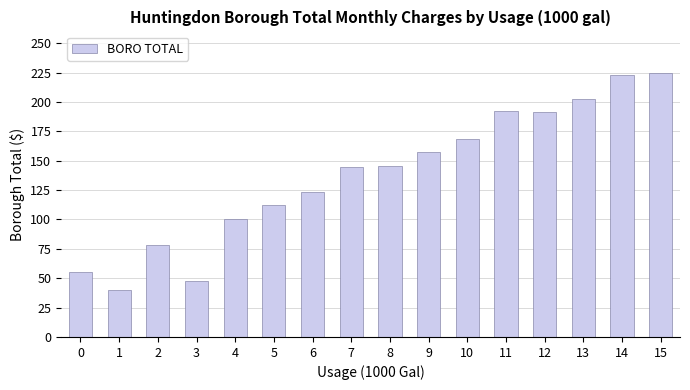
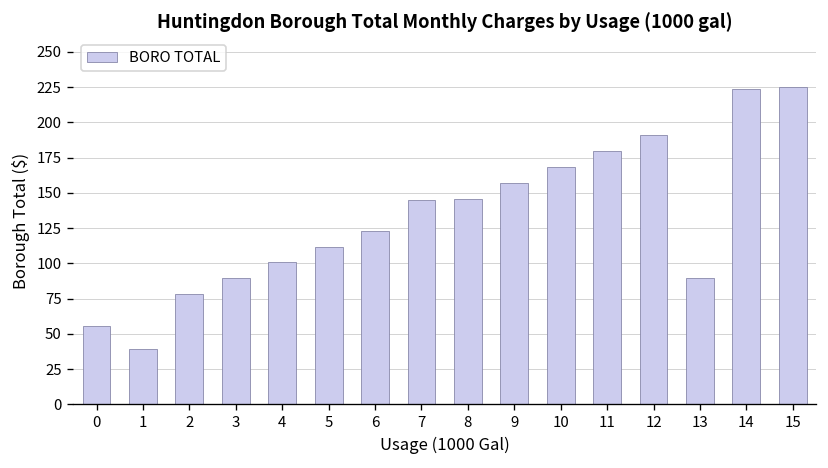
  {
    "0": 55,
    "1": 40,
    "2": 78,
-   "3": 48,
+   "3": 89,
    "4": 101,
    "5": 112,
    "6": 123,
    "7": 145,
    "8": 146,
    "9": 157,
    "10": 168,
-   "11": 192,
+   "11": 180,
    "12": 191,
-   "13": 202,
+   "13": 89,
    "14": 223,
    "15": 225
  }
